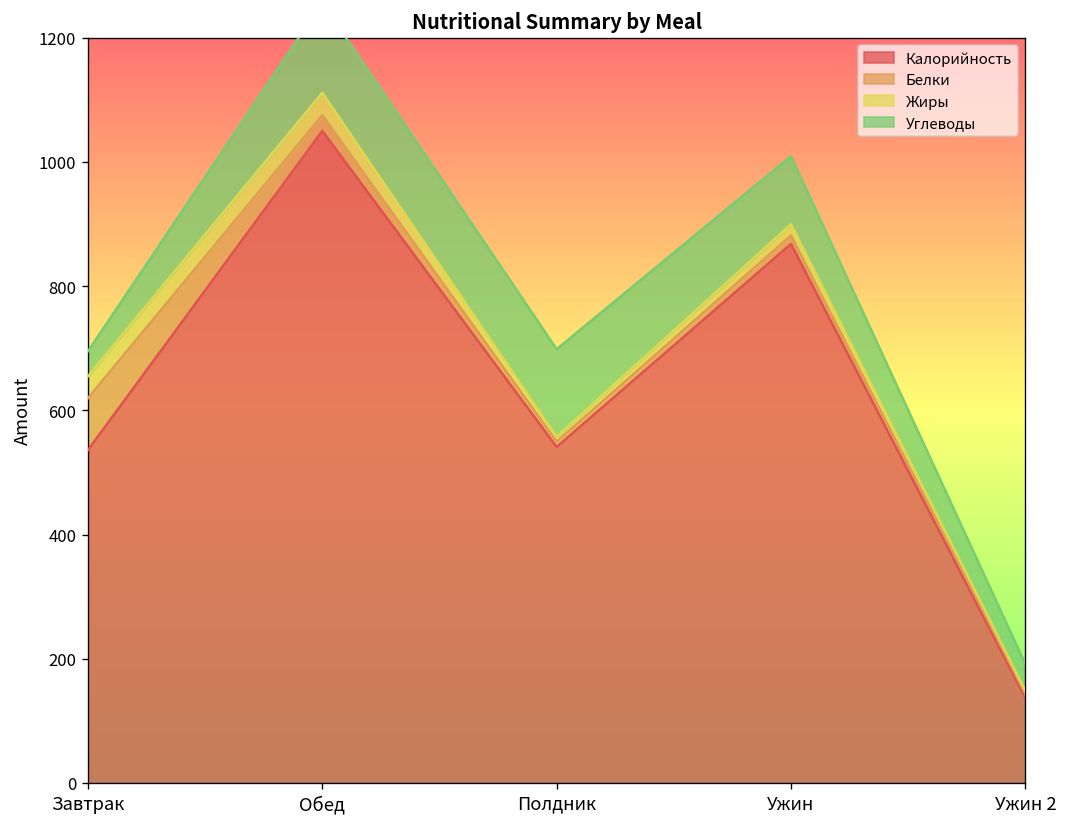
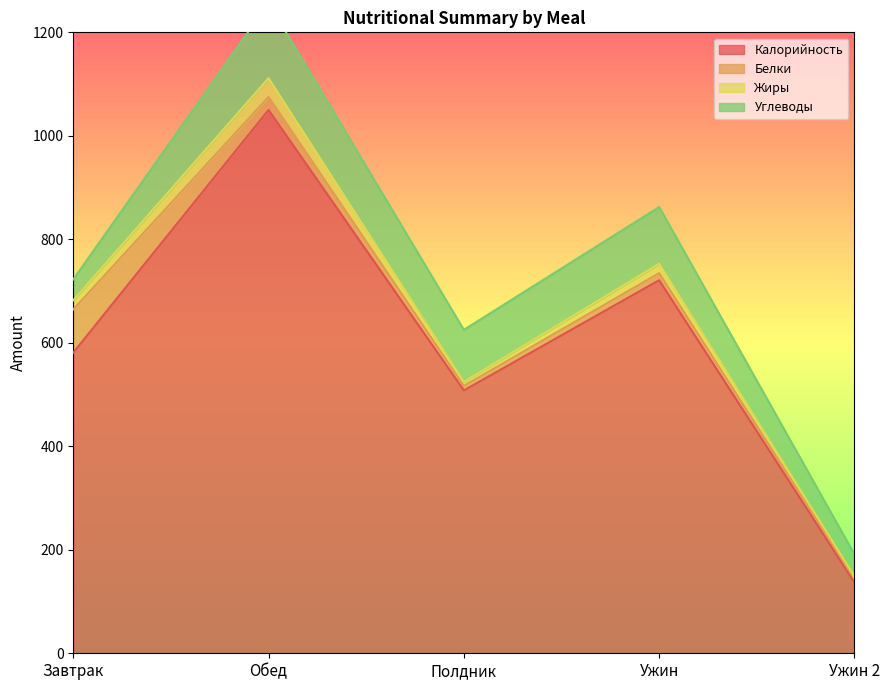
  {
    "Калорийность": {
-     "Завтрак": 540,
+     "Завтрак": 580,
      "Обед": 1050,
-     "Полдник": 540,
-     "Ужин": 870,
+     "Полдник": 510,
+     "Ужин": 720,
      "Ужин 2": 140
    },
    "Белки": {
      "Завтрак": 80,
      "Обед": 30,
      "Полдник": 10,
      "Ужин": 10
    },
    "Жиры": {
-     "Завтрак": 40,
+     "Завтрак": 20,
      "Обед": 40,
      "Полдник": 10,
      "Ужин": 20
    },
    "Углеводы": {
      "Завтрак": 40,
-     "Полдник": 140,
+     "Полдник": 100,
      "Ужин": 110,
      "Ужин 2": 40
    }
  }
